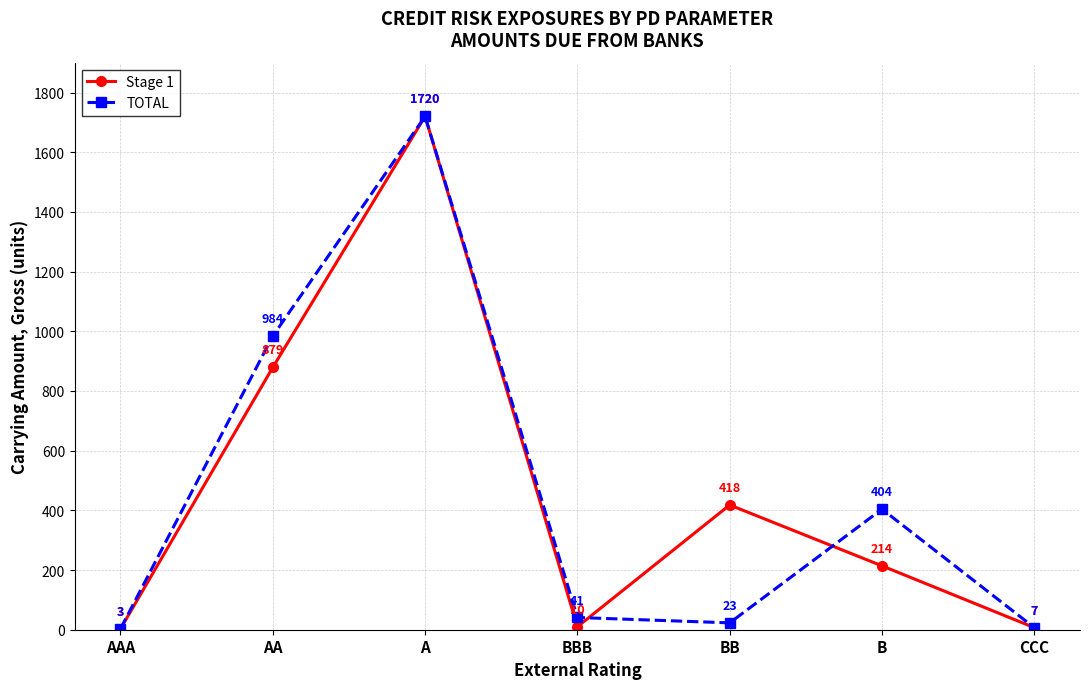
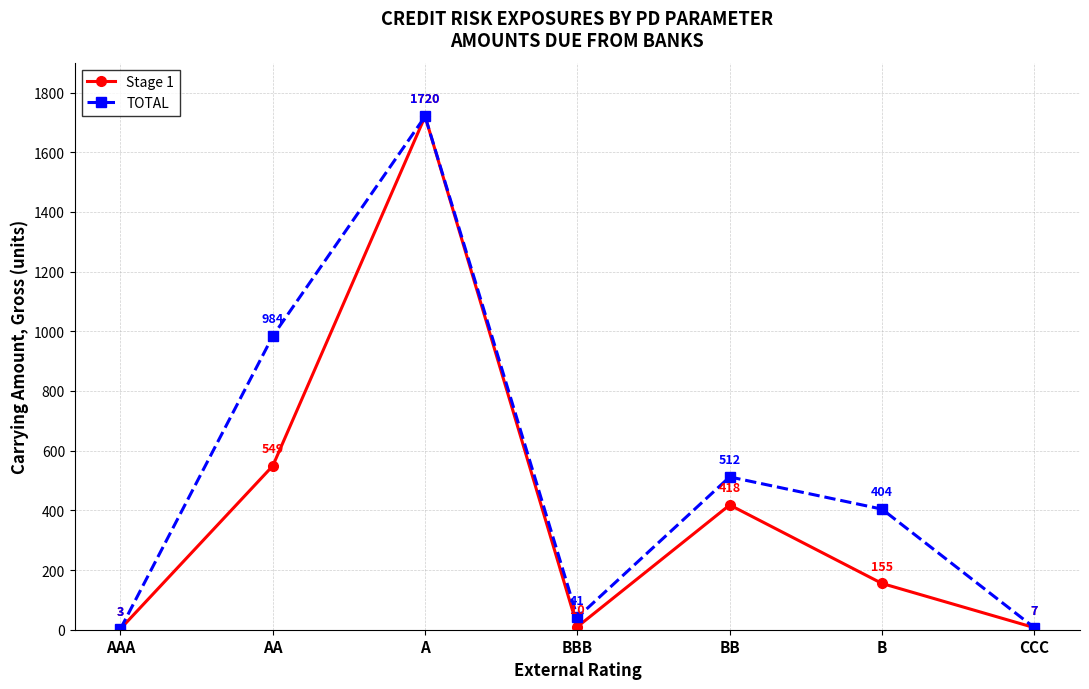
  {
    "Stage 1": {
-     "AA": 879,
+     "AA": 549,
      "BB": 418,
-     "B": 214
+     "B": 155
    },
    "TOTAL": {
      "AA": 984,
-     "BB": 23,
+     "BB": 512,
      "B": 404
    }
  }
